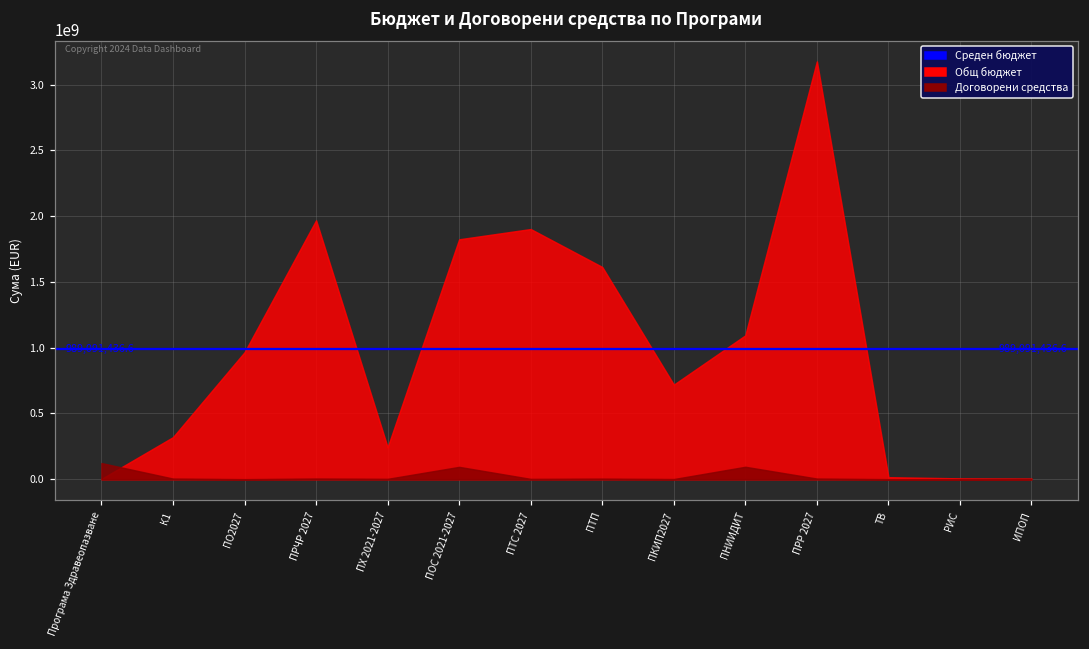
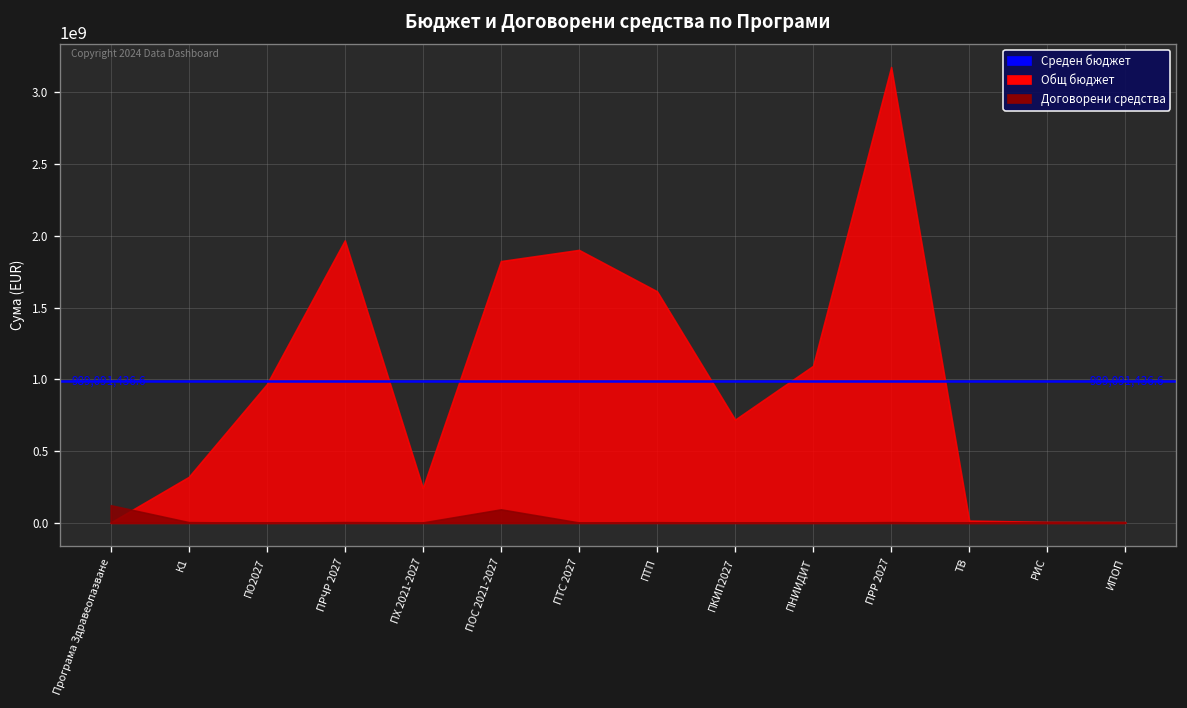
  {
    "Общ бюджет": {
      "К1": 320000000,
      "ПО2027": 960000000,
      "ПРЧР 2027": 1970000000,
      "ПХ 2021-2027": 240000000,
      "ПОС 2021-2027": 1820000000,
      "ПТС 2027": 1900000000,
      "ПТП": 1610000000,
      "ПКИП2027": 720000000,
      "ПНИИДИТ": 1090000000,
      "ПРР 2027": 3180000000
    },
    "Договорени средства": {
      "Програма Здравеопазване": 120000000,
      "ПО2027": 0,
      "ПОС 2021-2027": 90000000,
-     "ПНИИДИТ": 90000000
+     "ПНИИДИТ": 0
    }
  }
